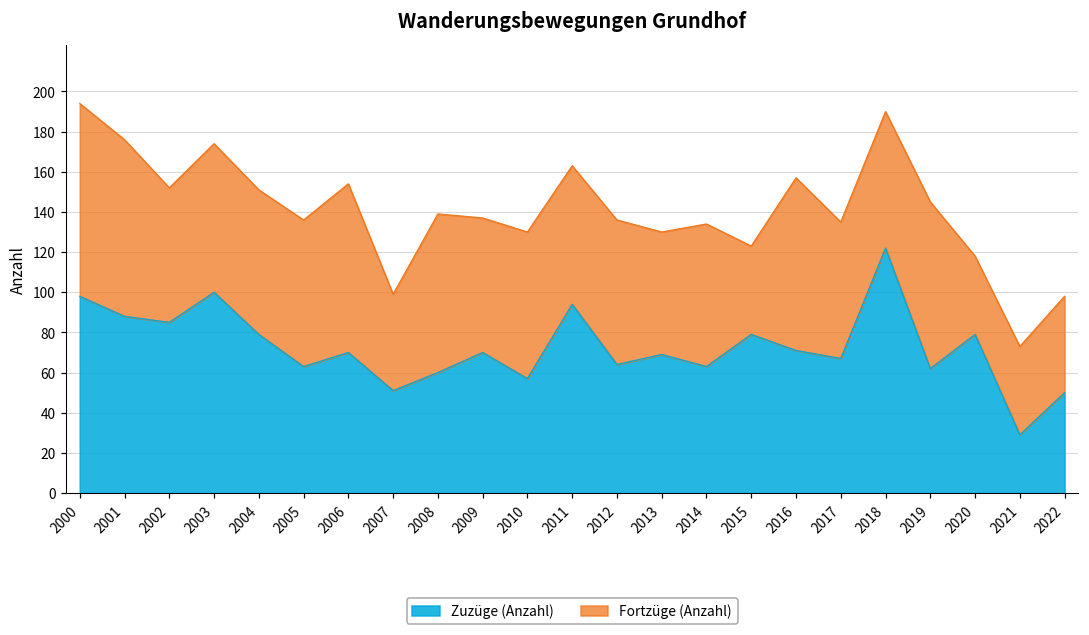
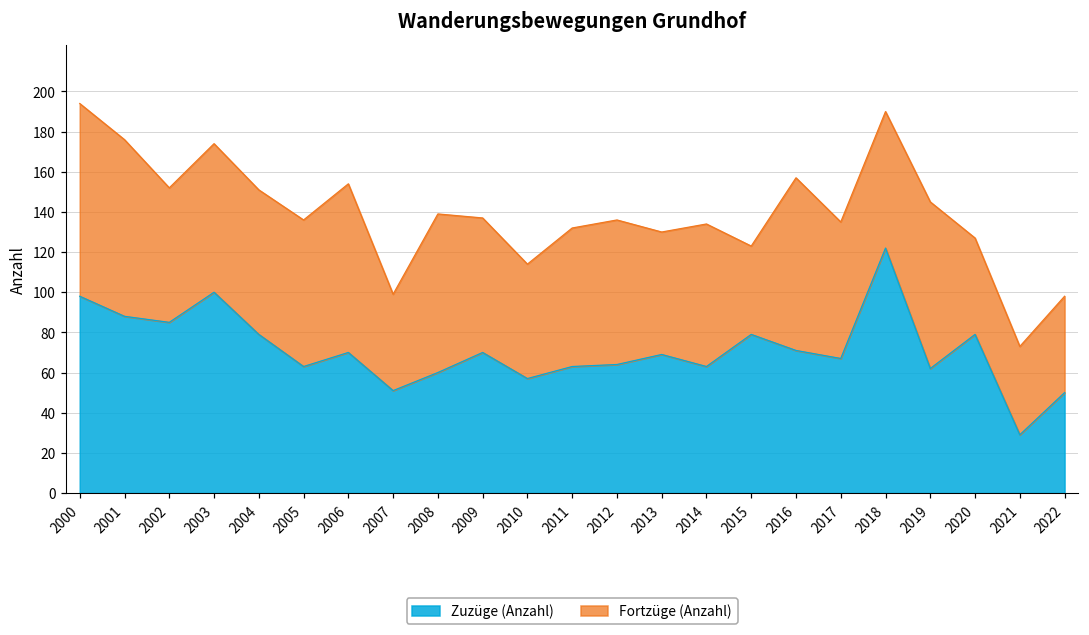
  {
    "Zuzüge (Anzahl)": {
      "2000": 98,
      "2001": 88,
      "2002": 85,
      "2003": 100,
      "2004": 79,
      "2005": 63,
      "2006": 70,
      "2007": 51,
      "2008": 60,
      "2009": 70,
      "2010": 57,
-     "2011": 94,
+     "2011": 63,
      "2012": 64,
      "2013": 69,
      "2014": 63,
      "2015": 79,
      "2016": 71,
      "2017": 67,
      "2018": 122,
      "2019": 62,
      "2020": 79,
      "2021": 29,
      "2022": 50
    },
    "Fortzüge (Anzahl)": {
      "2000": 96,
      "2001": 88,
      "2002": 67,
      "2003": 74,
      "2004": 72,
      "2005": 73,
      "2006": 84,
      "2007": 48,
      "2008": 79,
      "2009": 67,
-     "2010": 73,
+     "2010": 57,
      "2011": 69,
      "2012": 72,
      "2013": 61,
      "2014": 71,
      "2015": 44,
      "2016": 86,
      "2017": 68,
      "2018": 68,
      "2019": 83,
-     "2020": 39,
+     "2020": 48,
      "2021": 44,
      "2022": 48
    }
  }
